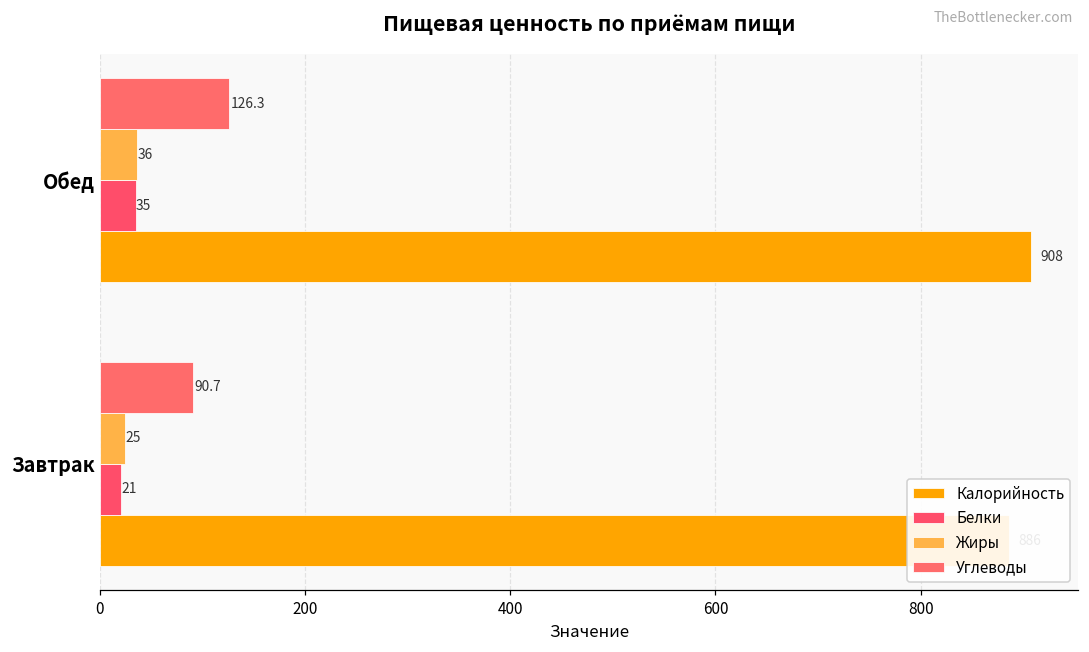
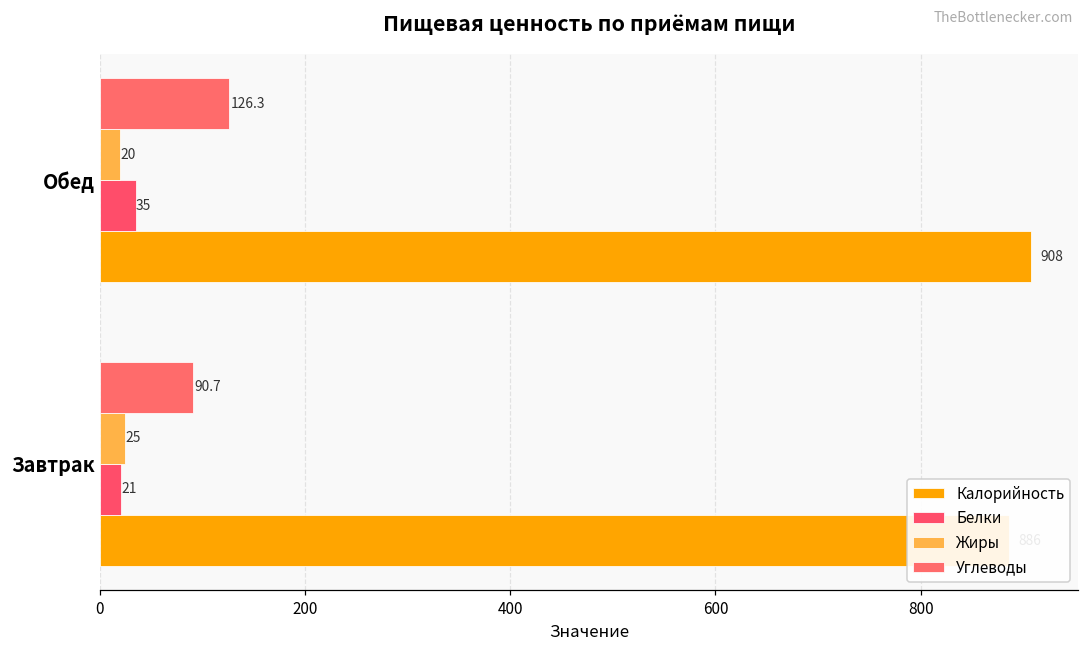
  {
    "Калорийность": {
      "Обед": 908
    },
    "Жиры": {
-     "Обед": 36,
+     "Обед": 20,
      "Завтрак": 25
    }
  }
